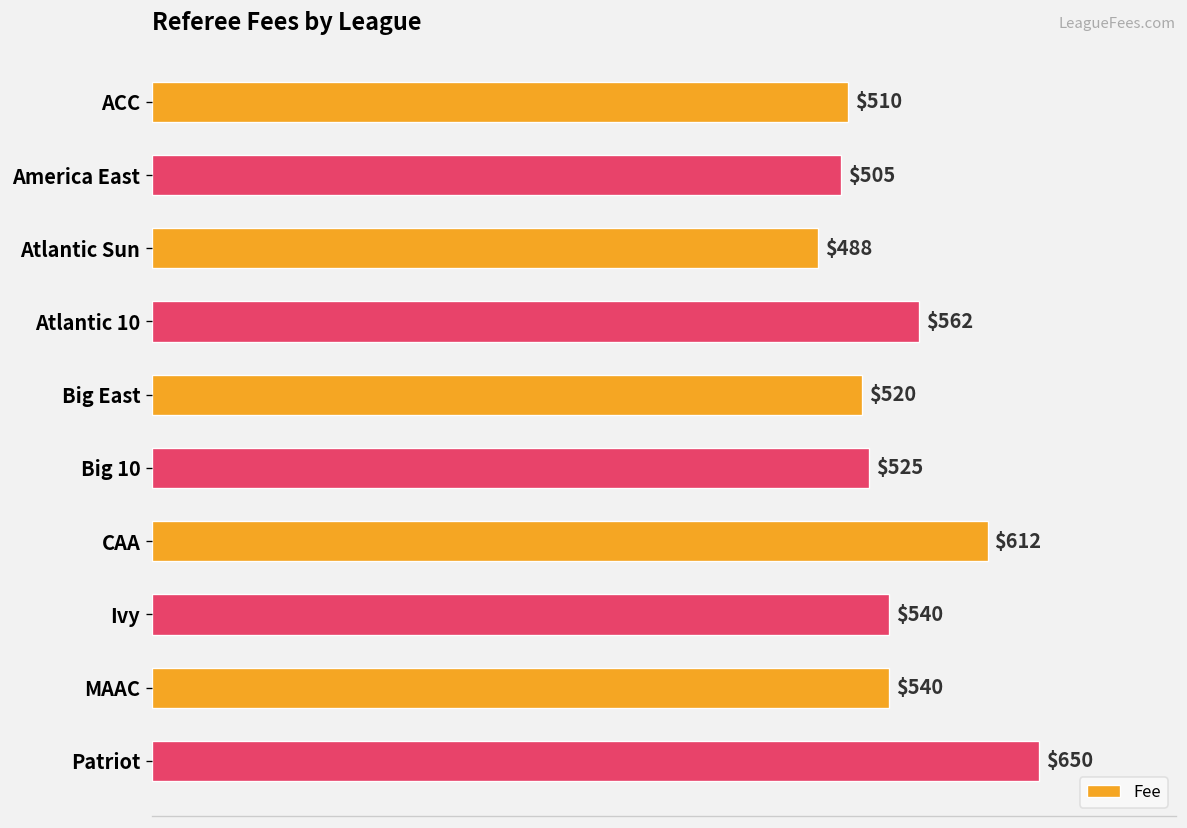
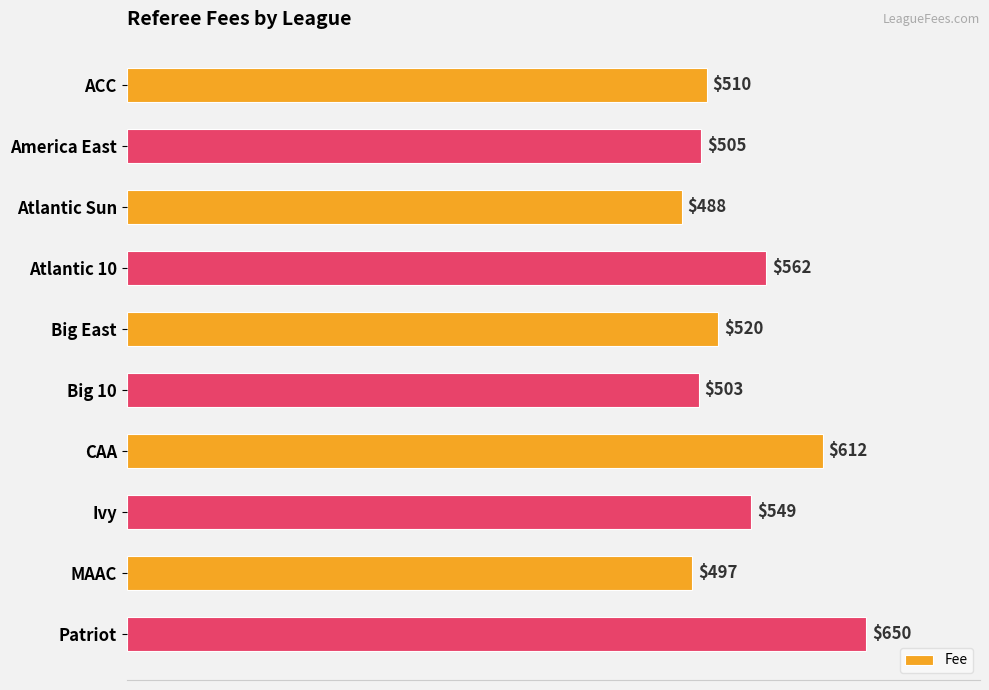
  {
    "ACC": "$510",
    "America East": "$505",
    "Atlantic Sun": "$488",
    "Atlantic 10": "$562",
    "Big East": "$520",
-   "Big 10": "$525",
+   "Big 10": "$503",
    "CAA": "$612",
-   "Ivy": "$540",
-   "MAAC": "$540",
+   "Ivy": "$549",
+   "MAAC": "$497",
    "Patriot": "$650"
  }
